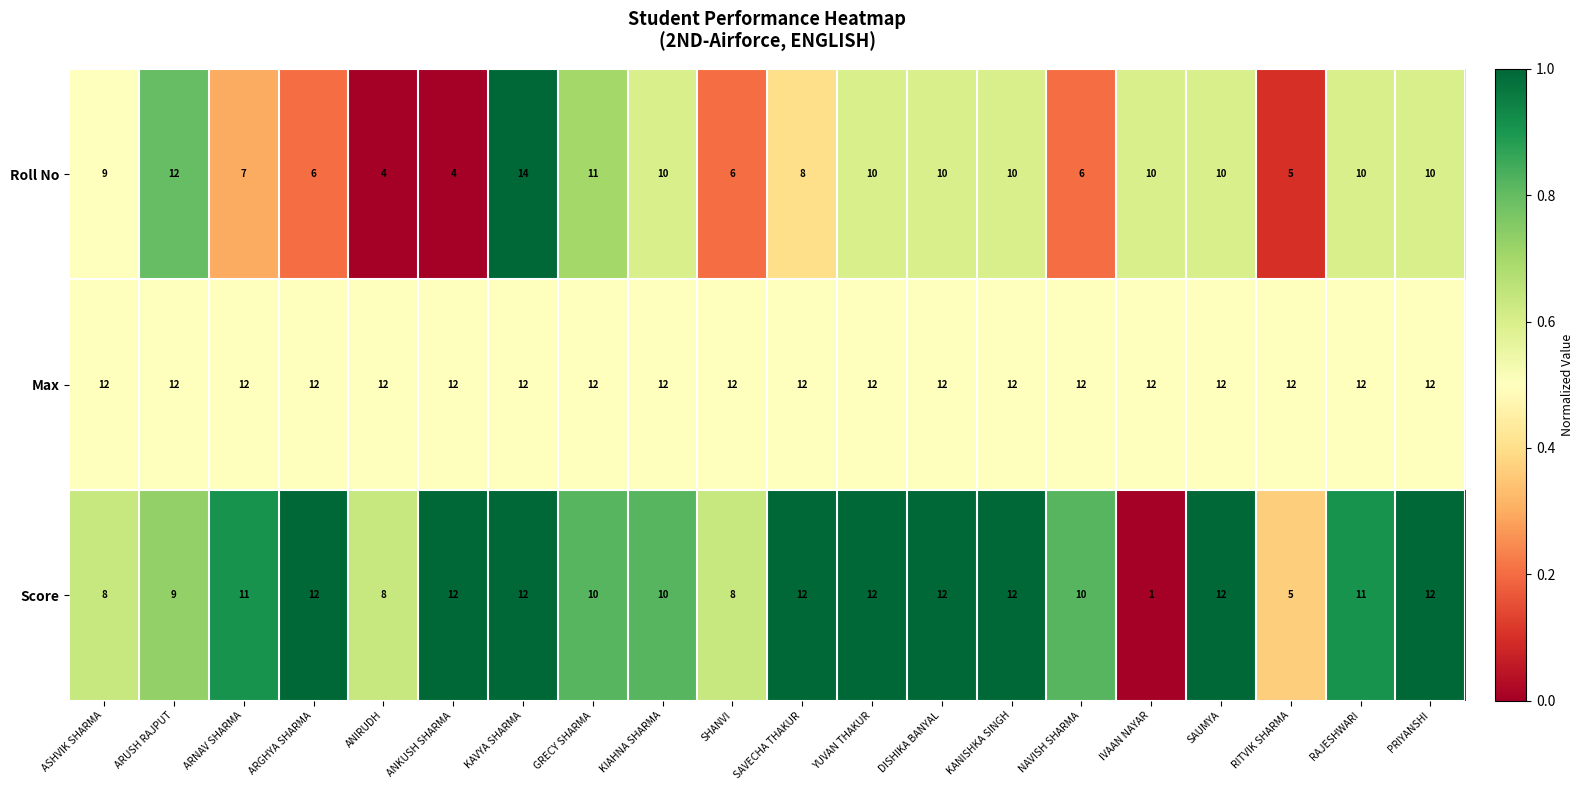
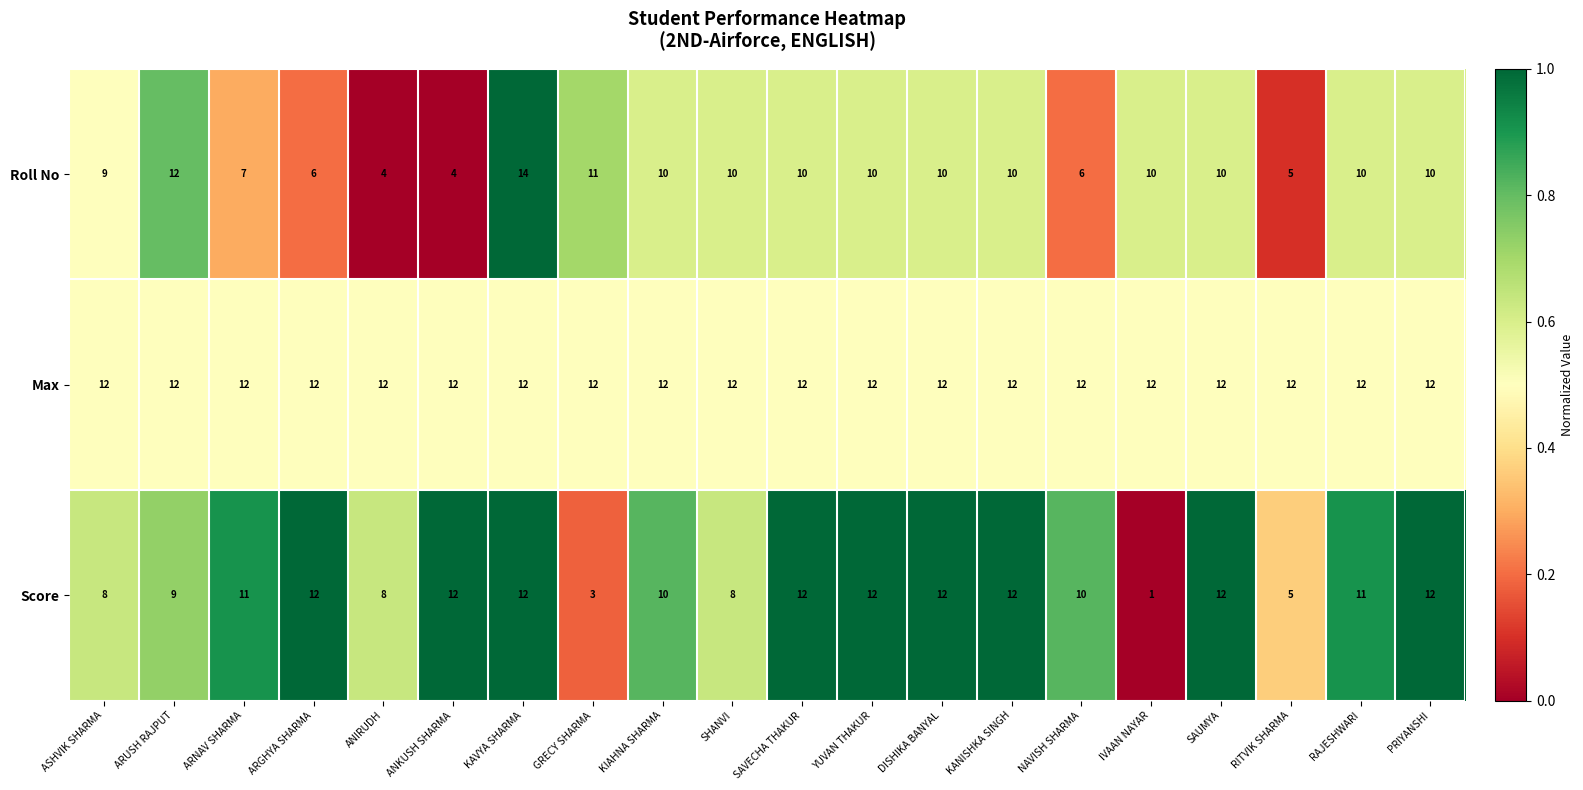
  {
    "Roll No": {
      "ASHVIK SHARMA": 9,
      "ARUSH RAJPUT": 12,
      "ARNAV SHARMA": 7,
      "ARGHYA SHARMA": 6,
      "ANIRUDH": 4,
      "ANKUSH SHARMA": 4,
      "KAVYA SHARMA": 14,
      "GRECY SHARMA": 11,
      "KIAHNA SHARMA": 10,
-     "SHANVI": 6,
-     "SAVECHA THAKUR": 8,
+     "SHANVI": 10,
+     "SAVECHA THAKUR": 10,
      "YUVAN THAKUR": 10,
      "DISHIKA BANYAL": 10,
      "KANISHKA SINGH": 10,
      "NAVISH SHARMA": 6,
      "IVAAN NAYAR": 10,
      "SAUMYA": 10,
      "RITVIK SHARMA": 5,
      "RAJESHWARI": 10,
      "PRIYANSHI": 10
    },
    "Max": {
      "ASHVIK SHARMA": 12,
      "ARUSH RAJPUT": 12,
      "ARNAV SHARMA": 12,
      "ARGHYA SHARMA": 12,
      "ANIRUDH": 12,
      "ANKUSH SHARMA": 12,
      "KAVYA SHARMA": 12,
      "GRECY SHARMA": 12,
      "KIAHNA SHARMA": 12,
      "SHANVI": 12,
      "SAVECHA THAKUR": 12,
      "YUVAN THAKUR": 12,
      "DISHIKA BANYAL": 12,
      "KANISHKA SINGH": 12,
      "NAVISH SHARMA": 12,
      "IVAAN NAYAR": 12,
      "SAUMYA": 12,
      "RITVIK SHARMA": 12,
      "RAJESHWARI": 12,
      "PRIYANSHI": 12
    },
    "Score": {
      "ASHVIK SHARMA": 8,
      "ARUSH RAJPUT": 9,
      "ARNAV SHARMA": 11,
      "ARGHYA SHARMA": 12,
      "ANIRUDH": 8,
      "ANKUSH SHARMA": 12,
      "KAVYA SHARMA": 12,
-     "GRECY SHARMA": 10,
+     "GRECY SHARMA": 3,
      "KIAHNA SHARMA": 10,
      "SHANVI": 8,
      "SAVECHA THAKUR": 12,
      "YUVAN THAKUR": 12,
      "DISHIKA BANYAL": 12,
      "KANISHKA SINGH": 12,
      "NAVISH SHARMA": 10,
      "IVAAN NAYAR": 1,
      "SAUMYA": 12,
      "RITVIK SHARMA": 5,
      "RAJESHWARI": 11,
      "PRIYANSHI": 12
    }
  }
